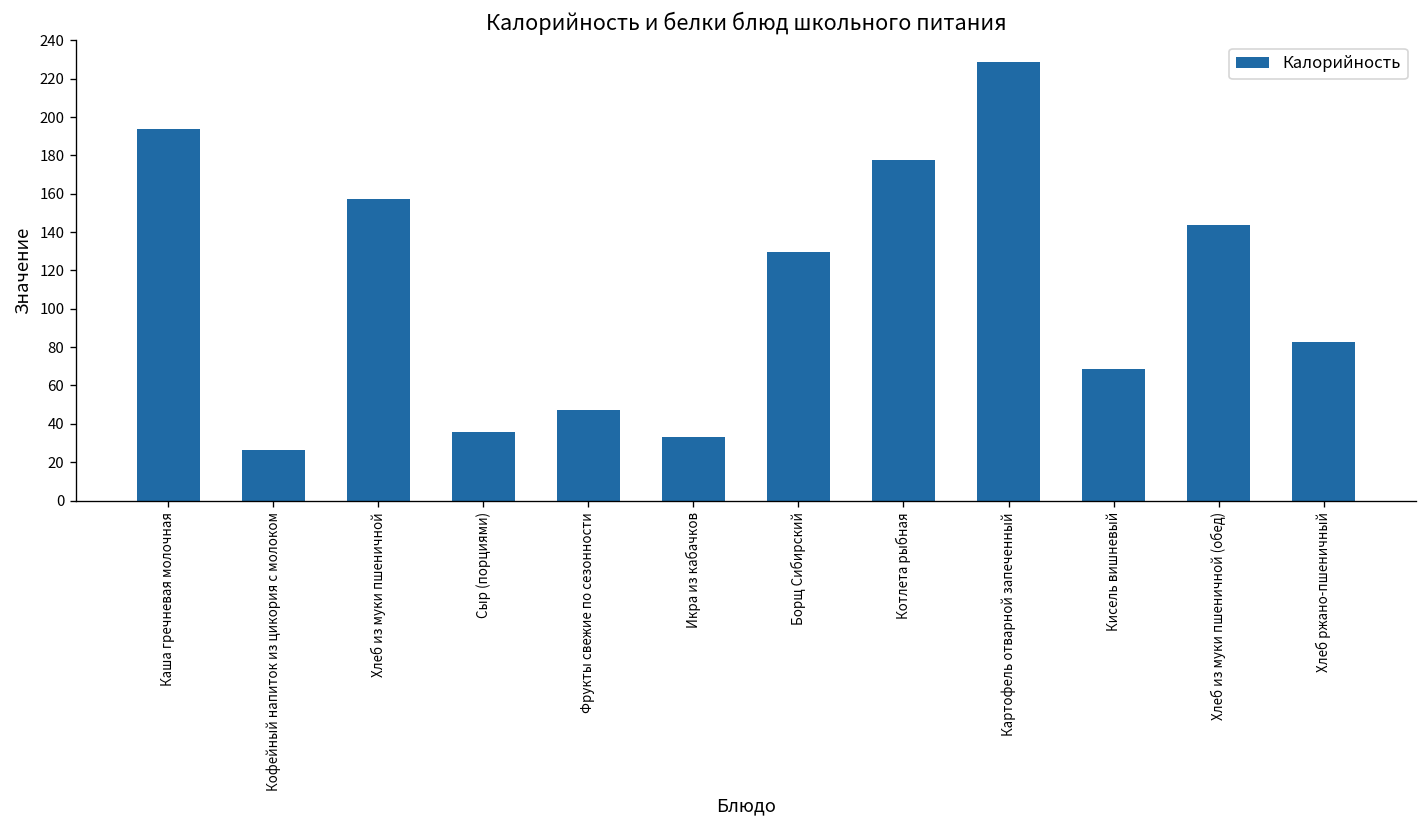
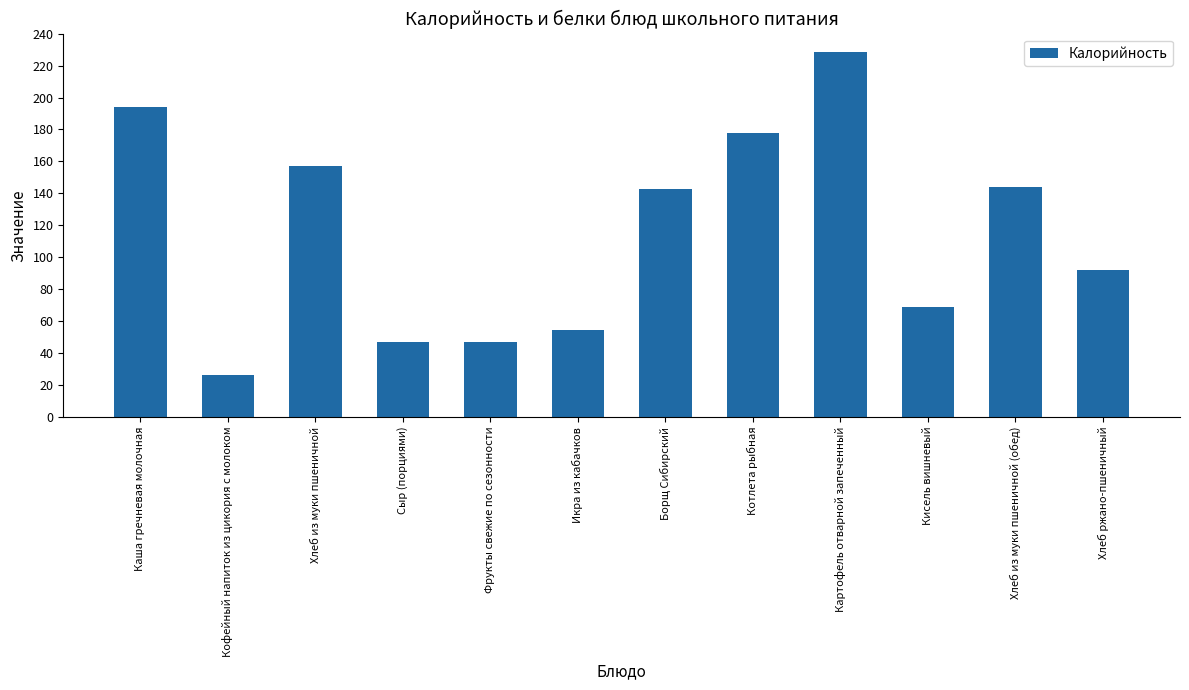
  {
    "Каша гречневая молочная": 194,
    "Кофейный напиток из цикория с молоком": 26,
    "Хлеб из муки пшеничной": 157,
-   "Сыр (порциями)": 36,
+   "Сыр (порциями)": 47,
    "Фрукты свежие по сезонности": 47,
-   "Икра из кабачков": 33,
-   "Борщ Сибирский": 130,
+   "Икра из кабачков": 55,
+   "Борщ Сибирский": 143,
    "Котлета рыбная": 178,
    "Картофель отварной запеченный": 228,
    "Кисель вишневый": 69,
    "Хлеб из муки пшеничной (обед)": 144,
-   "Хлеб ржано-пшеничный": 83
+   "Хлеб ржано-пшеничный": 92
  }
